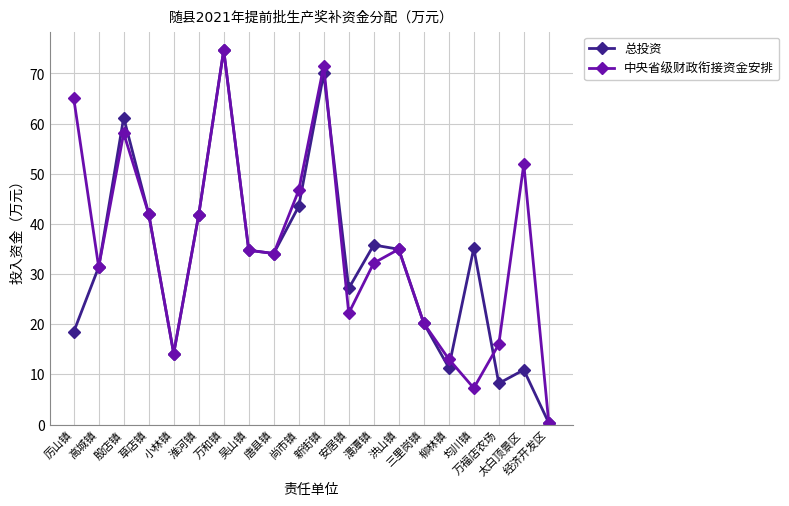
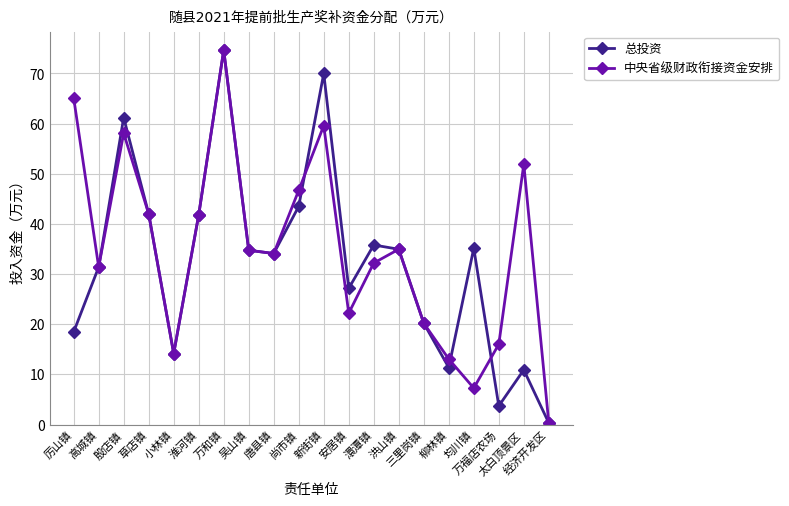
  {
    "总投资": {
      "厉山镇": 18,
      "殷店镇": 61,
      "尚市镇": 44,
      "新街镇": 70,
      "安居镇": 27,
      "澴潭镇": 36,
      "柳林镇": 11,
      "均川镇": 35,
-     "万福店农场": 8,
+     "万福店农场": 4,
      "太白顶景区": 11
    },
    "中央省级财政衔接资金安排": {
      "厉山镇": 65,
      "殷店镇": 58,
      "尚市镇": 47,
-     "新街镇": 72,
+     "新街镇": 60,
      "安居镇": 22,
      "澴潭镇": 32,
      "柳林镇": 13,
      "均川镇": 7,
      "万福店农场": 16,
      "太白顶景区": 52
    }
  }
